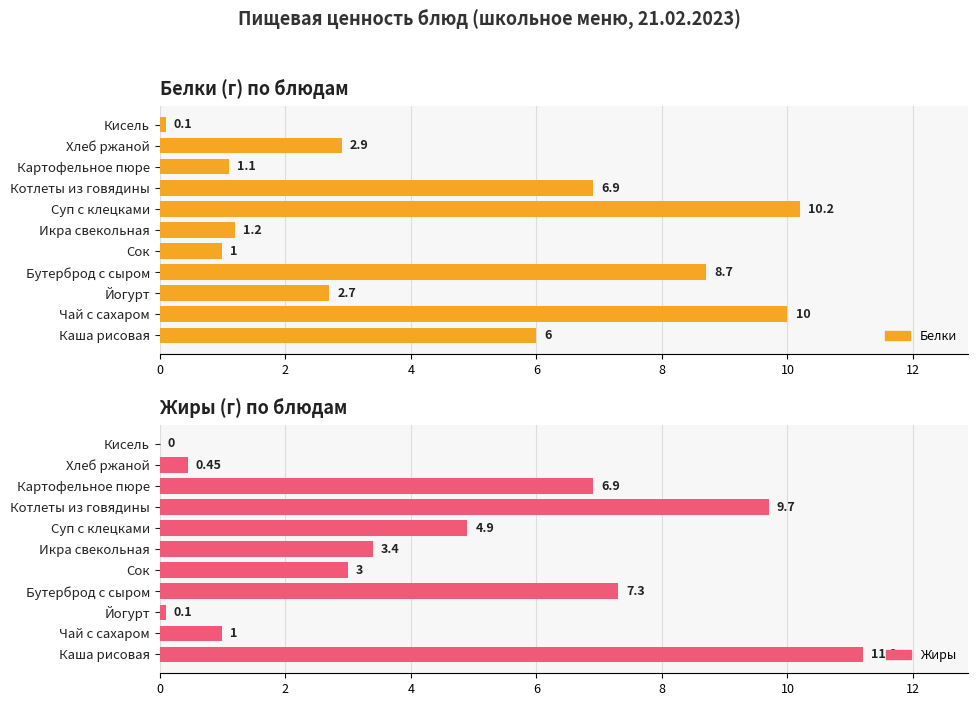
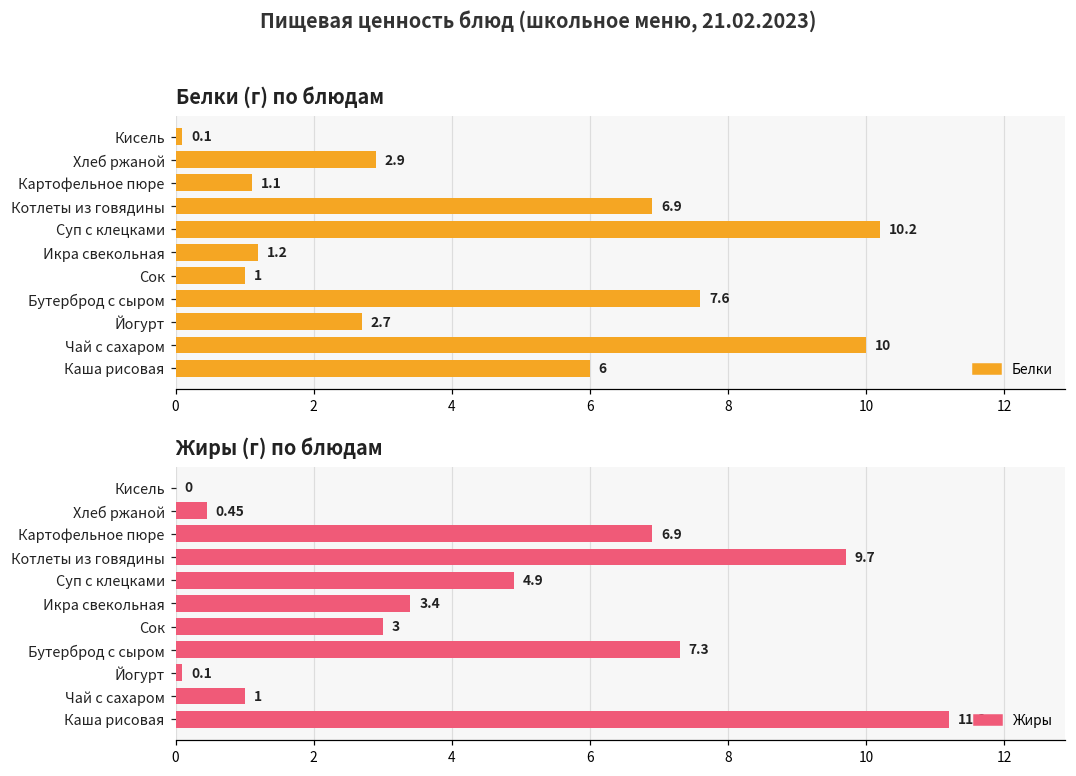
  {
    "Белки (г) по блюдам": {
      "Кисель": 0.1,
      "Хлеб ржаной": 2.9,
      "Картофельное пюре": 1.1,
      "Котлеты из говядины": 6.9,
      "Суп с клецками": 10.2,
      "Икра свекольная": 1.2,
      "Сок": 1,
-     "Бутерброд с сыром": 8.7,
+     "Бутерброд с сыром": 7.6,
      "Йогурт": 2.7,
      "Чай с сахаром": 10,
      "Каша рисовая": 6
    },
    "Жиры (г) по блюдам": {
      "Кисель": 0,
      "Хлеб ржаной": 0.45,
      "Картофельное пюре": 6.9,
      "Котлеты из говядины": 9.7,
      "Суп с клецками": 4.9,
      "Икра свекольная": 3.4,
      "Сок": 3,
      "Бутерброд с сыром": 7.3,
      "Йогурт": 0.1,
      "Чай с сахаром": 1,
      "Каша рисовая": 11.2
    }
  }
